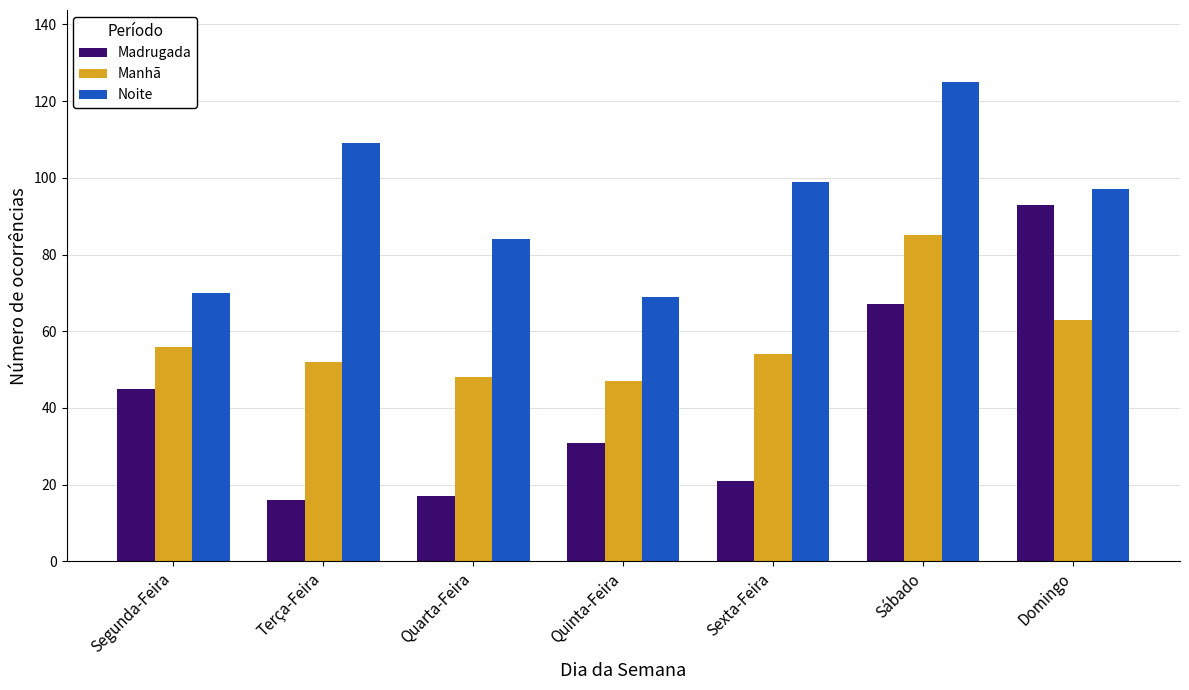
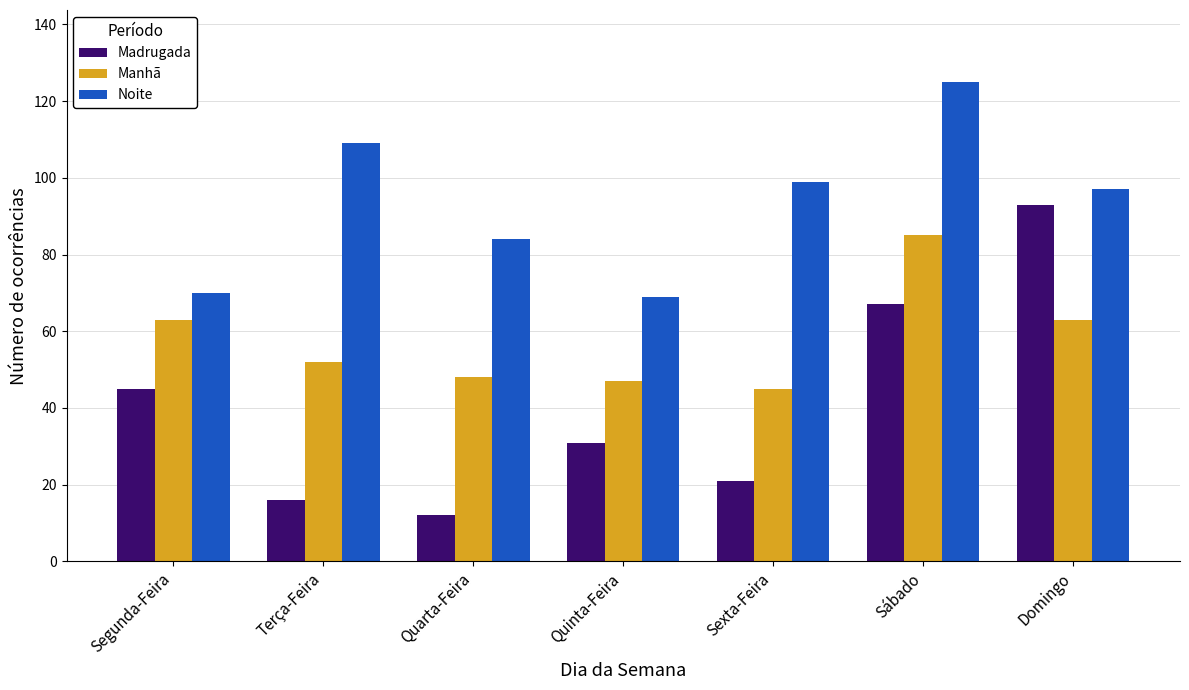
  {
    "Madrugada": {
      "Segunda-Feira": 45,
      "Terça-Feira": 16,
-     "Quarta-Feira": 17,
+     "Quarta-Feira": 12,
      "Quinta-Feira": 31,
      "Sexta-Feira": 21,
      "Sábado": 67,
      "Domingo": 93
    },
    "Manhã": {
-     "Segunda-Feira": 56,
+     "Segunda-Feira": 63,
      "Terça-Feira": 52,
      "Quarta-Feira": 48,
      "Quinta-Feira": 47,
-     "Sexta-Feira": 54,
+     "Sexta-Feira": 45,
      "Sábado": 85,
      "Domingo": 63
    },
    "Noite": {
      "Segunda-Feira": 70,
      "Terça-Feira": 109,
      "Quarta-Feira": 84,
      "Quinta-Feira": 69,
      "Sexta-Feira": 99,
      "Sábado": 125,
      "Domingo": 97
    }
  }
